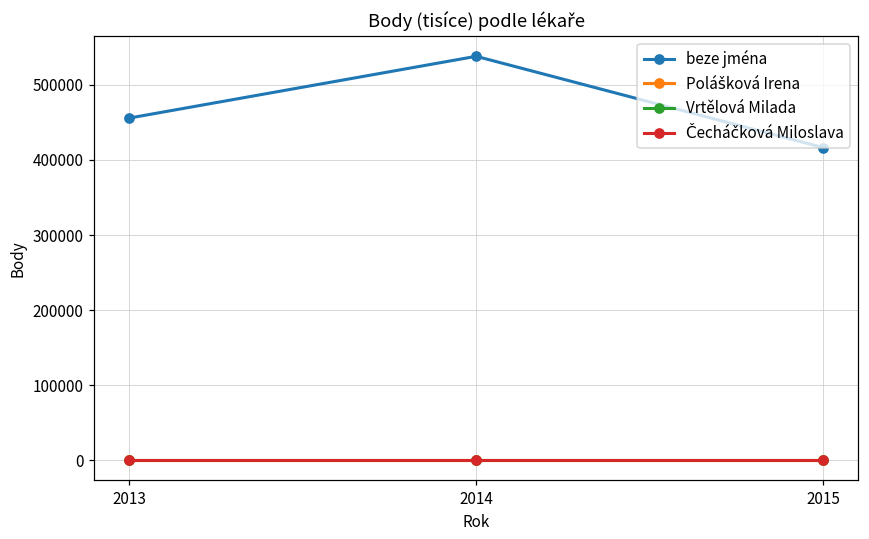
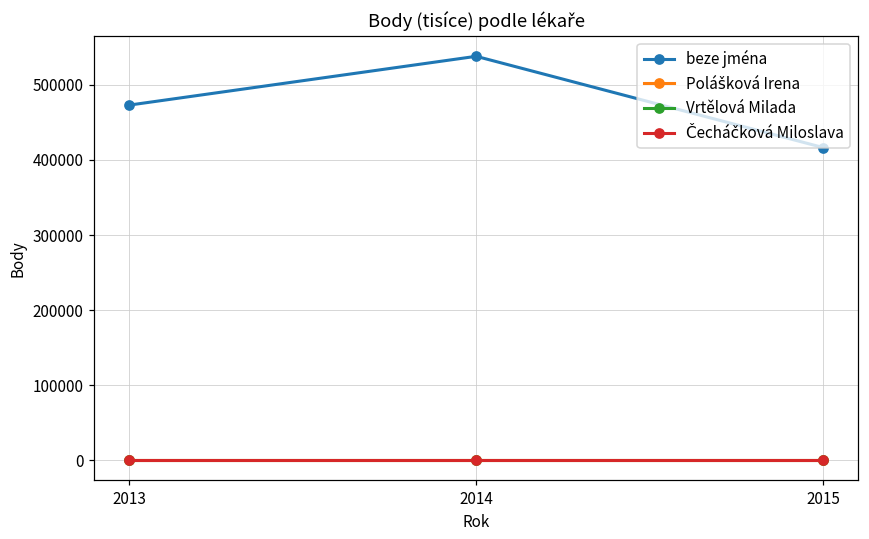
  {
    "beze jména": {
-     "2013": 460000,
+     "2013": 470000,
      "2014": 540000,
      "2015": 420000
    },
    "Čecháčková Miloslava": {
      "2013": 0,
      "2014": 0,
      "2015": 0
    }
  }
